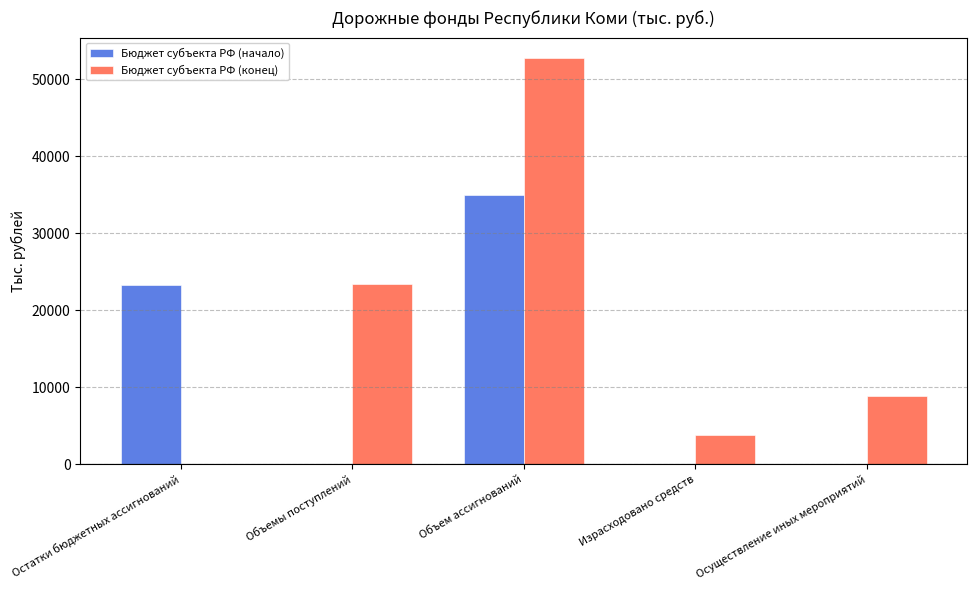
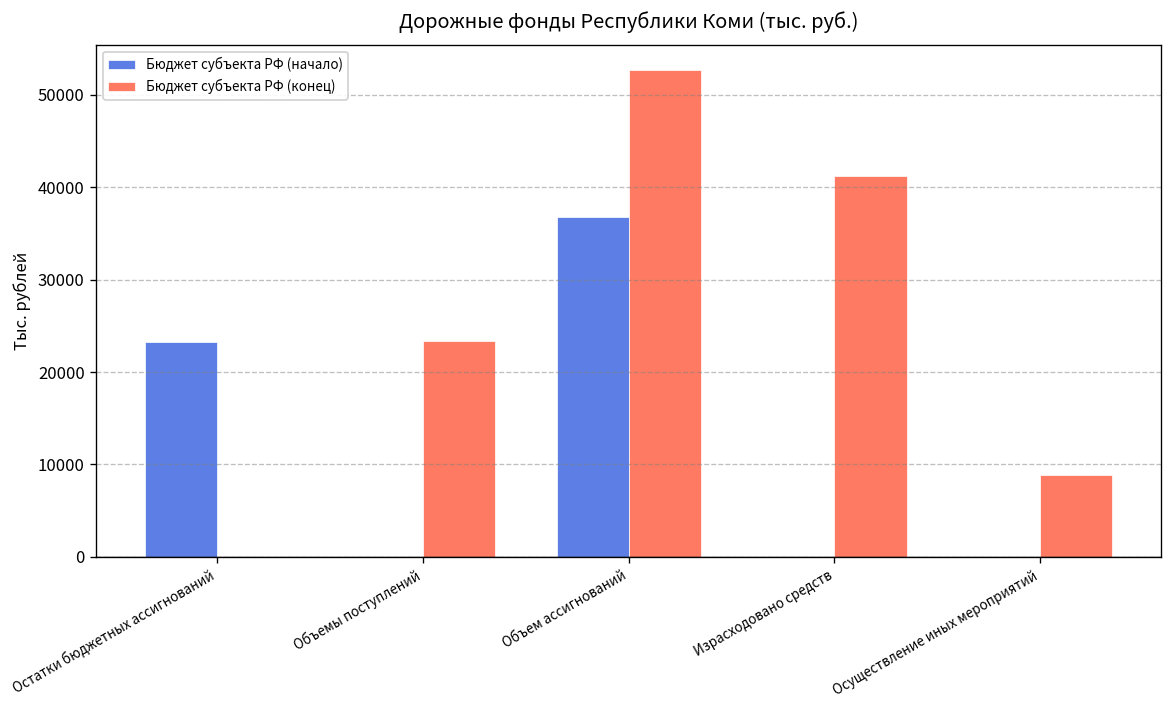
  {
    "Бюджет субъекта РФ (начало)": {
      "Остатки бюджетных ассигнований": 23000,
      "Объемы поступлений": 0,
-     "Объем ассигнований": 35000,
+     "Объем ассигнований": 37000,
      "Израсходовано средств": 0,
      "Осуществление иных мероприятий": 0
    },
    "Бюджет субъекта РФ (конец)": {
      "Остатки бюджетных ассигнований": 0,
      "Объемы поступлений": 23000,
      "Объем ассигнований": 53000,
-     "Израсходовано средств": 4000,
+     "Израсходовано средств": 41000,
      "Осуществление иных мероприятий": 9000
    }
  }
